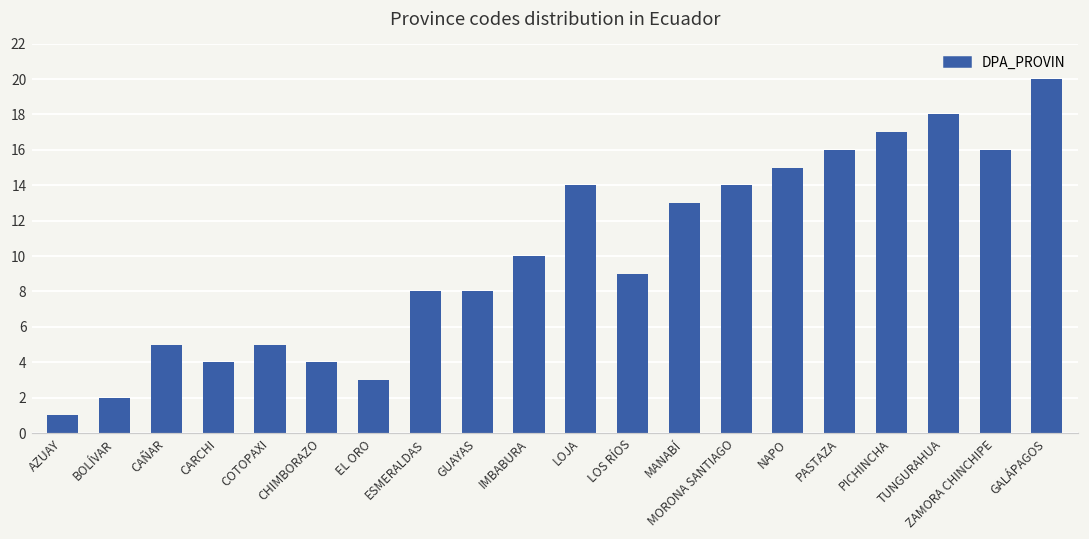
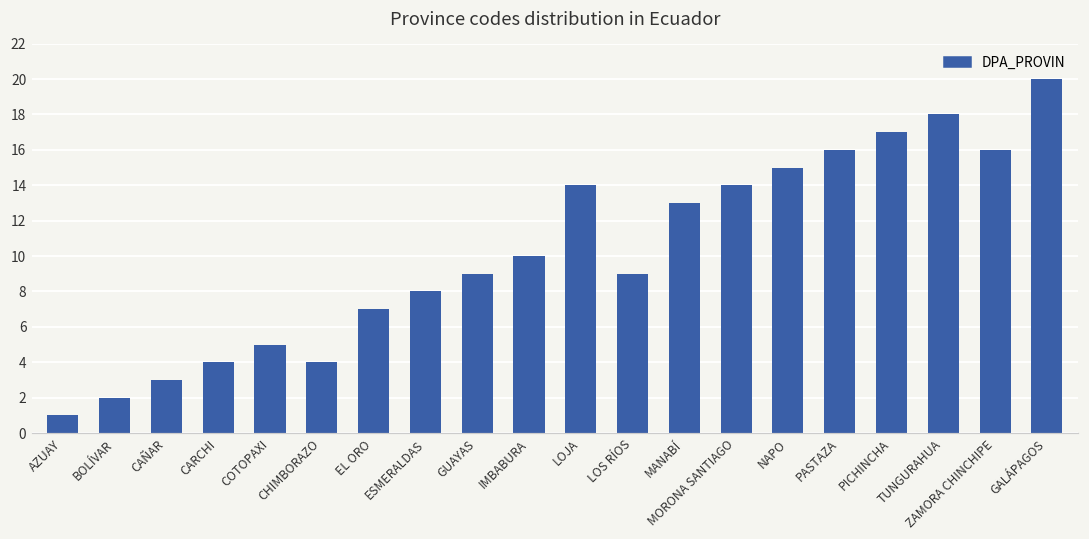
  {
    "AZUAY": 1,
    "BOLÍVAR": 2,
-   "CAÑAR": 5,
+   "CAÑAR": 3,
    "CARCHI": 4,
    "COTOPAXI": 5,
    "CHIMBORAZO": 4,
-   "EL ORO": 3,
+   "EL ORO": 7,
    "ESMERALDAS": 8,
-   "GUAYAS": 8,
+   "GUAYAS": 9,
    "IMBABURA": 10,
    "LOJA": 14,
    "LOS RÍOS": 9,
    "MANABÍ": 13,
    "MORONA SANTIAGO": 14,
    "NAPO": 15,
    "PASTAZA": 16,
    "PICHINCHA": 17,
    "TUNGURAHUA": 18,
    "ZAMORA CHINCHIPE": 16,
    "GALÁPAGOS": 20
  }
